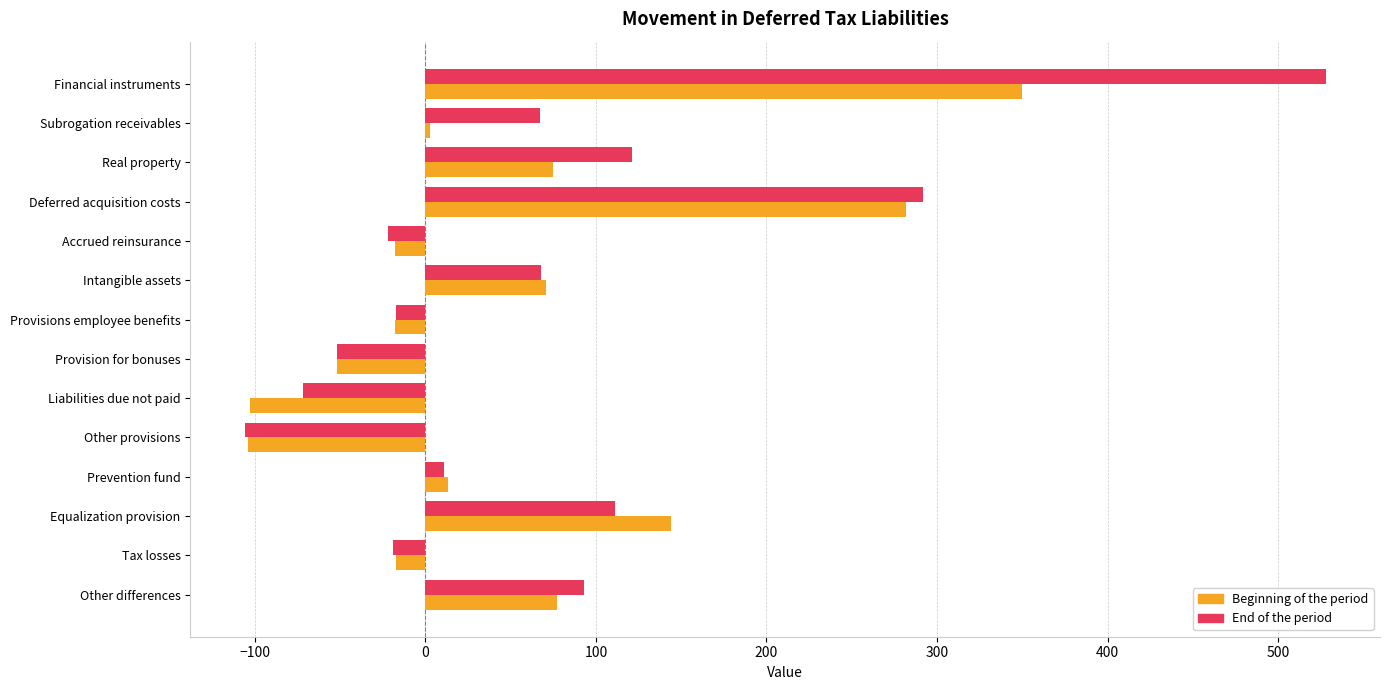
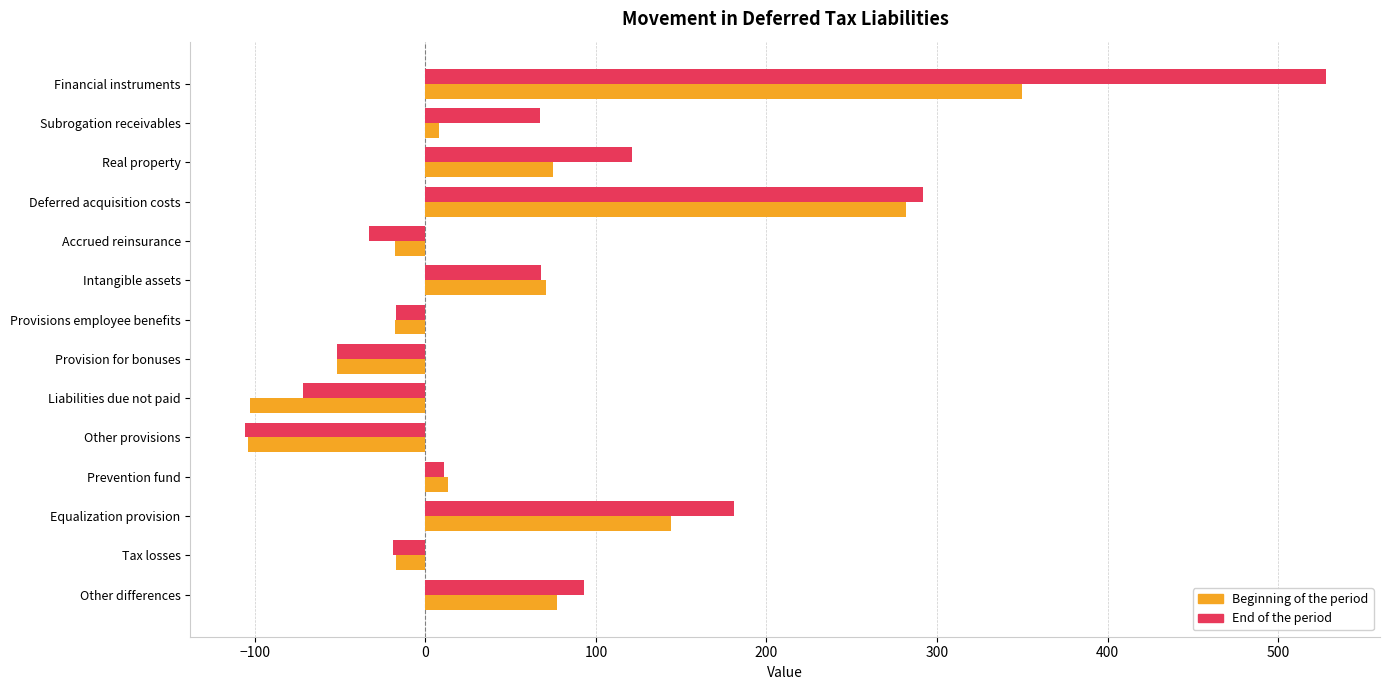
  {
    "Beginning of the period": {
      "Financial instruments": 350,
-     "Subrogation receivables": 3,
+     "Subrogation receivables": 8,
      "Real property": 75,
      "Deferred acquisition costs": 282,
      "Accrued reinsurance": -18,
      "Intangible assets": 71,
      "Provisions employee benefits": -18,
      "Provision for bonuses": -52,
      "Liabilities due not paid": -103,
      "Other provisions": -104,
      "Prevention fund": 13,
      "Equalization provision": 144,
      "Tax losses": -17,
      "Other differences": 77
    },
    "End of the period": {
      "Financial instruments": 528,
      "Subrogation receivables": 67,
      "Real property": 121,
      "Deferred acquisition costs": 292,
-     "Accrued reinsurance": -22,
+     "Accrued reinsurance": -33,
      "Intangible assets": 68,
      "Provisions employee benefits": -17,
      "Provision for bonuses": -52,
      "Liabilities due not paid": -72,
      "Other provisions": -106,
      "Prevention fund": 11,
-     "Equalization provision": 111,
+     "Equalization provision": 181,
      "Tax losses": -19,
      "Other differences": 93
    }
  }
